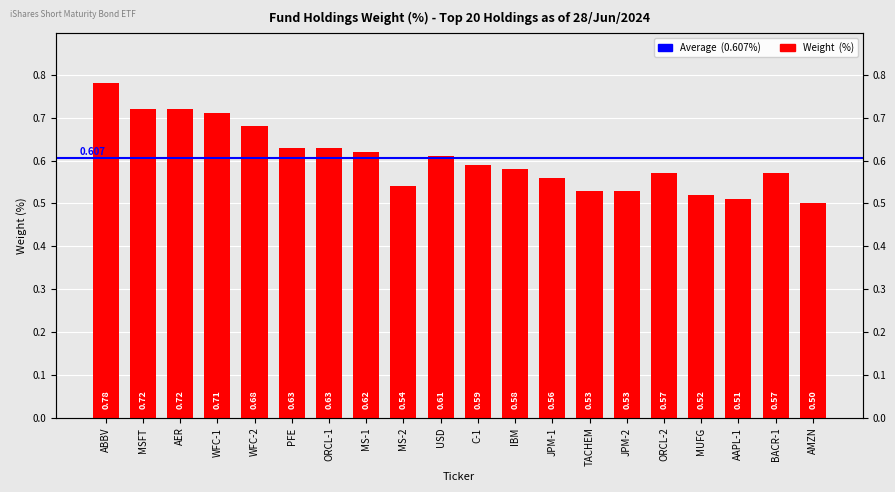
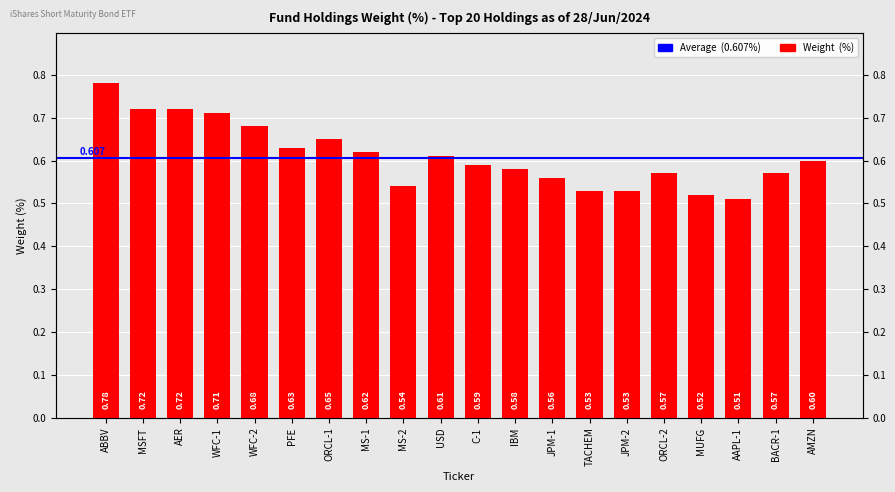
  {
    "ABBV": 0.78,
    "MSFT": 0.72,
    "AER": 0.72,
    "WFC-1": 0.71,
    "WFC-2": 0.68,
    "PFE": 0.63,
-   "ORCL-1": 0.63,
+   "ORCL-1": 0.65,
    "MS-1": 0.62,
    "MS-2": 0.54,
    "USD": 0.61,
    "C-1": 0.59,
    "IBM": 0.58,
    "JPM-1": 0.56,
    "TACHEM": 0.53,
    "JPM-2": 0.53,
    "ORCL-2": 0.57,
    "MUFG": 0.52,
    "AAPL-1": 0.51,
    "BACR-1": 0.57,
-   "AMZN": 0.50
+   "AMZN": 0.60
  }
